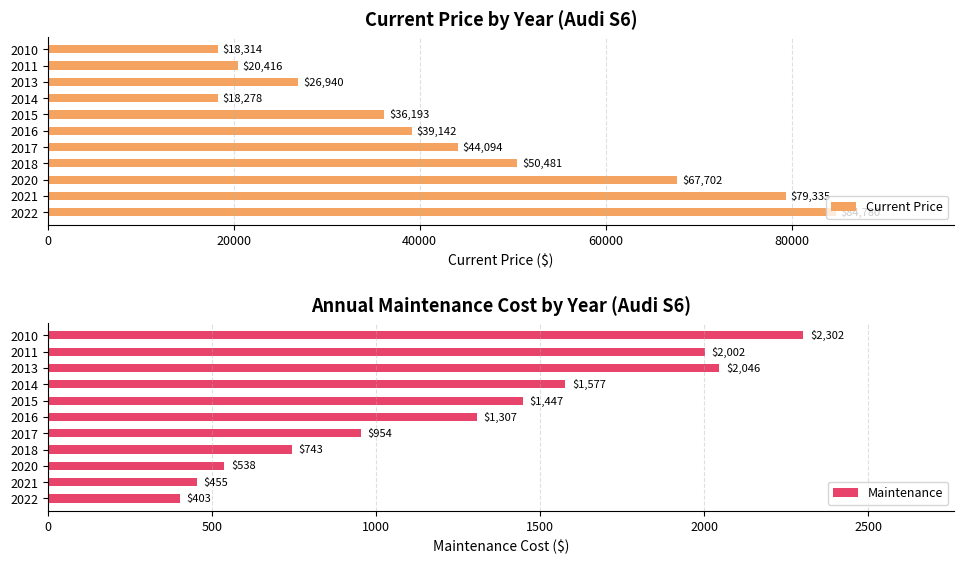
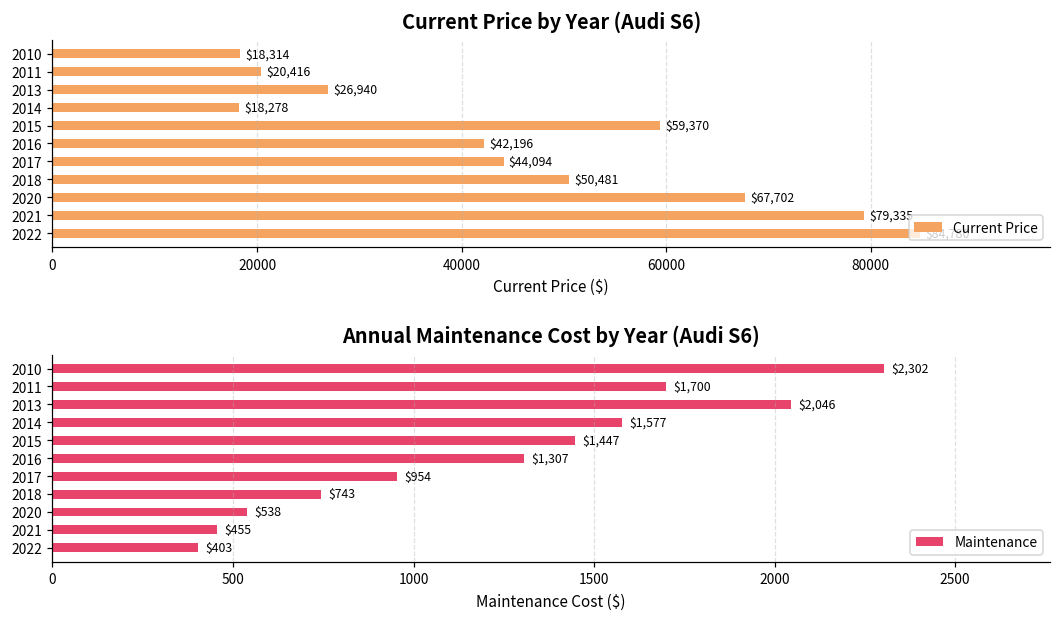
  {
    "Current Price by Year (Audi S6)": {
      "2010": "$18,314",
      "2011": "$20,416",
      "2013": "$26,940",
      "2014": "$18,278",
-     "2015": "$36,193",
-     "2016": "$39,142",
+     "2015": "$59,370",
+     "2016": "$42,196",
      "2017": "$44,094",
      "2018": "$50,481",
      "2020": "$67,702"
    },
    "Annual Maintenance Cost by Year (Audi S6)": {
      "2010": "$2,302",
-     "2011": "$2,002",
+     "2011": "$1,700",
      "2013": "$2,046",
      "2014": "$1,577",
      "2015": "$1,447",
      "2016": "$1,307",
      "2017": "$954",
      "2018": "$743",
      "2020": "$538",
      "2021": "$455",
      "2022": "$403"
    }
  }
